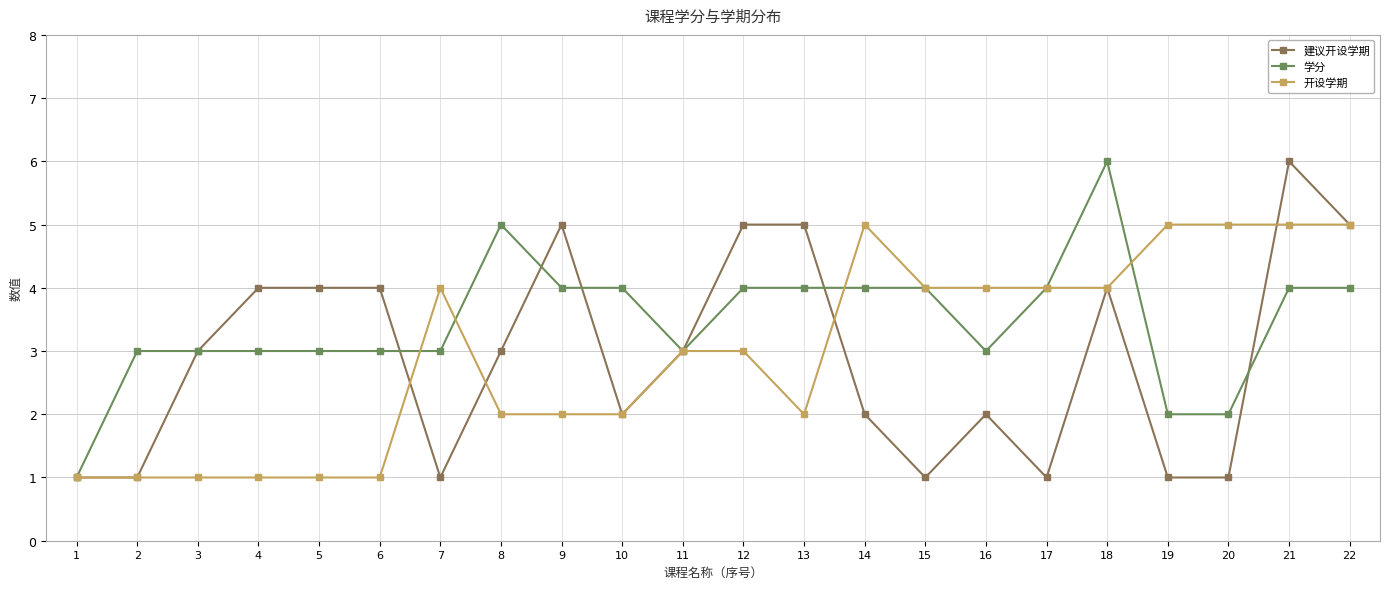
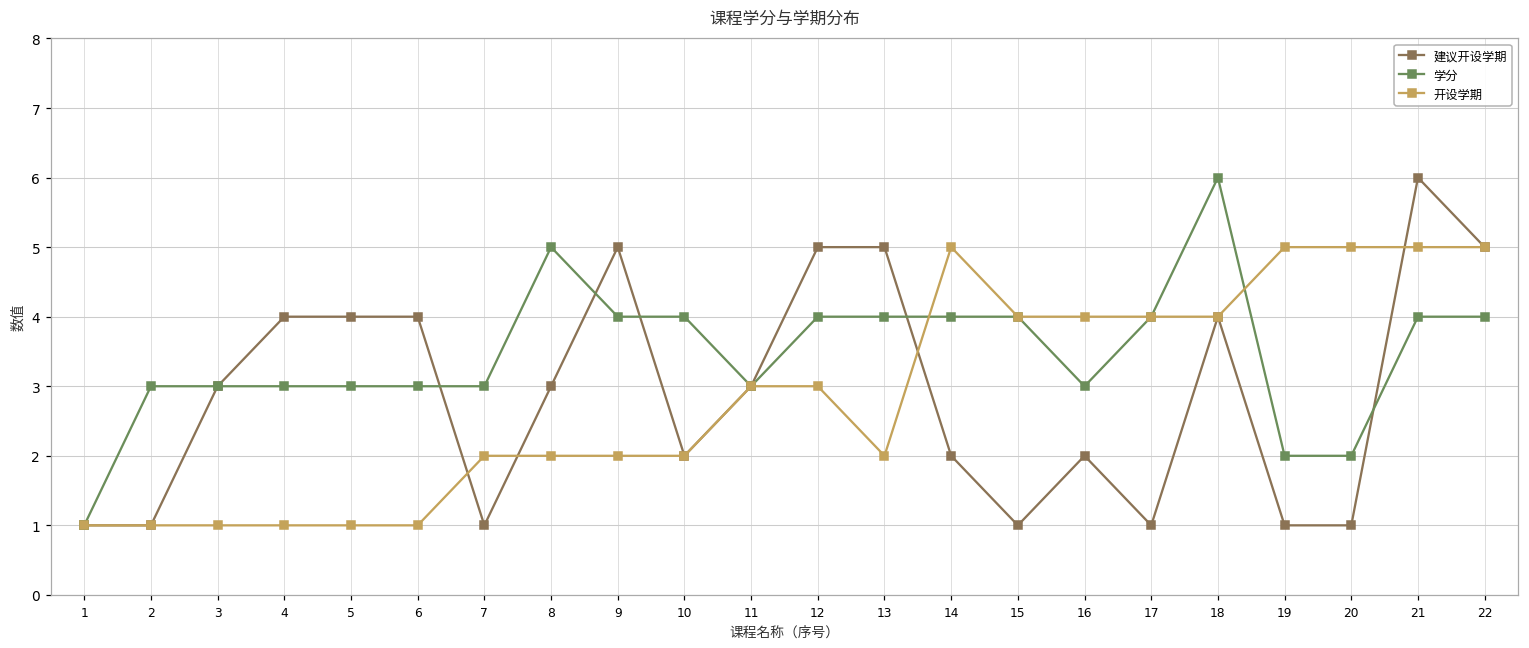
  {
    "开设学期": {
      "3": 1,
      "4": 1,
      "5": 1,
      "6": 1,
-     "7": 4,
+     "7": 2,
      "8": 2,
      "9": 2,
      "12": 3,
      "13": 2,
      "14": 5,
      "16": 4,
      "19": 5,
      "20": 5,
      "21": 5
    }
  }
